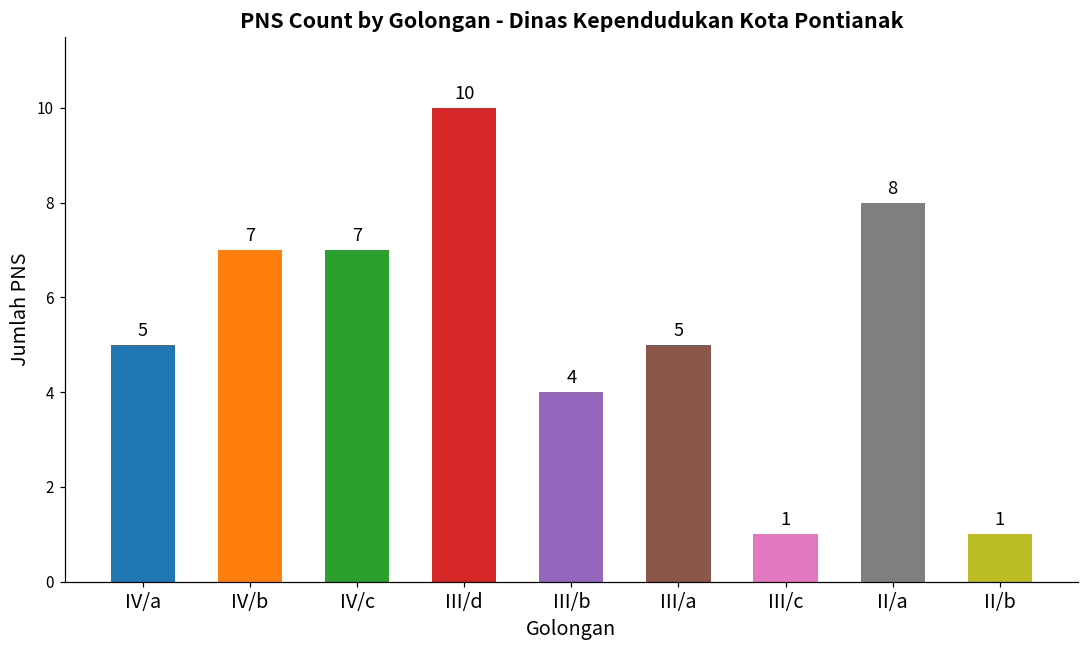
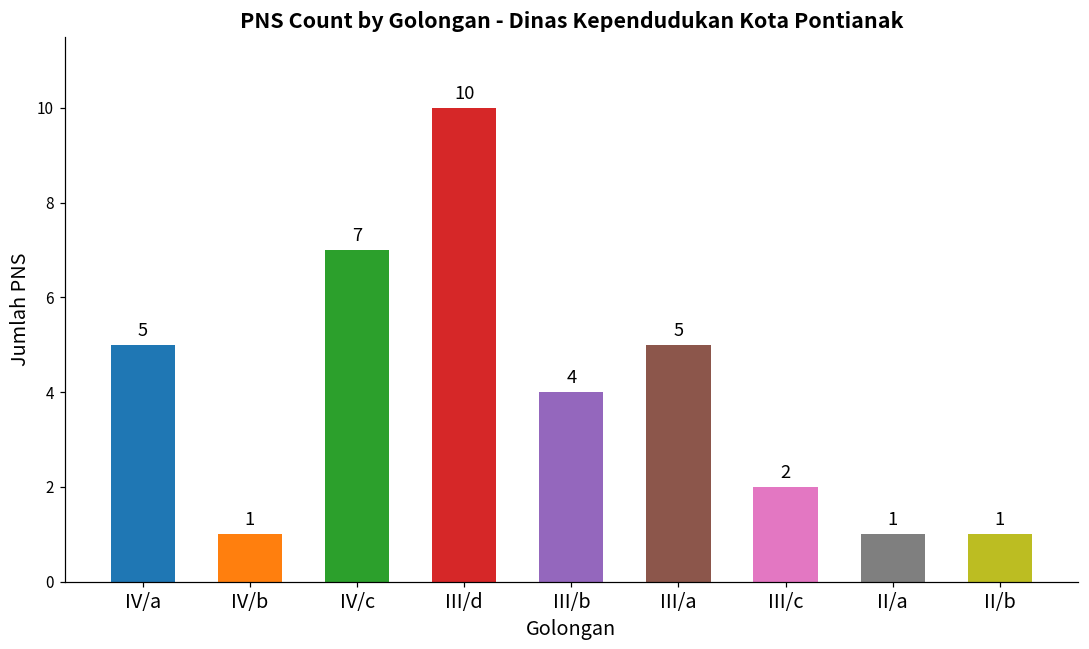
  {
    "IV/a": 5,
-   "IV/b": 7,
+   "IV/b": 1,
    "IV/c": 7,
    "III/d": 10,
    "III/b": 4,
    "III/a": 5,
-   "III/c": 1,
-   "II/a": 8,
+   "III/c": 2,
+   "II/a": 1,
    "II/b": 1
  }
